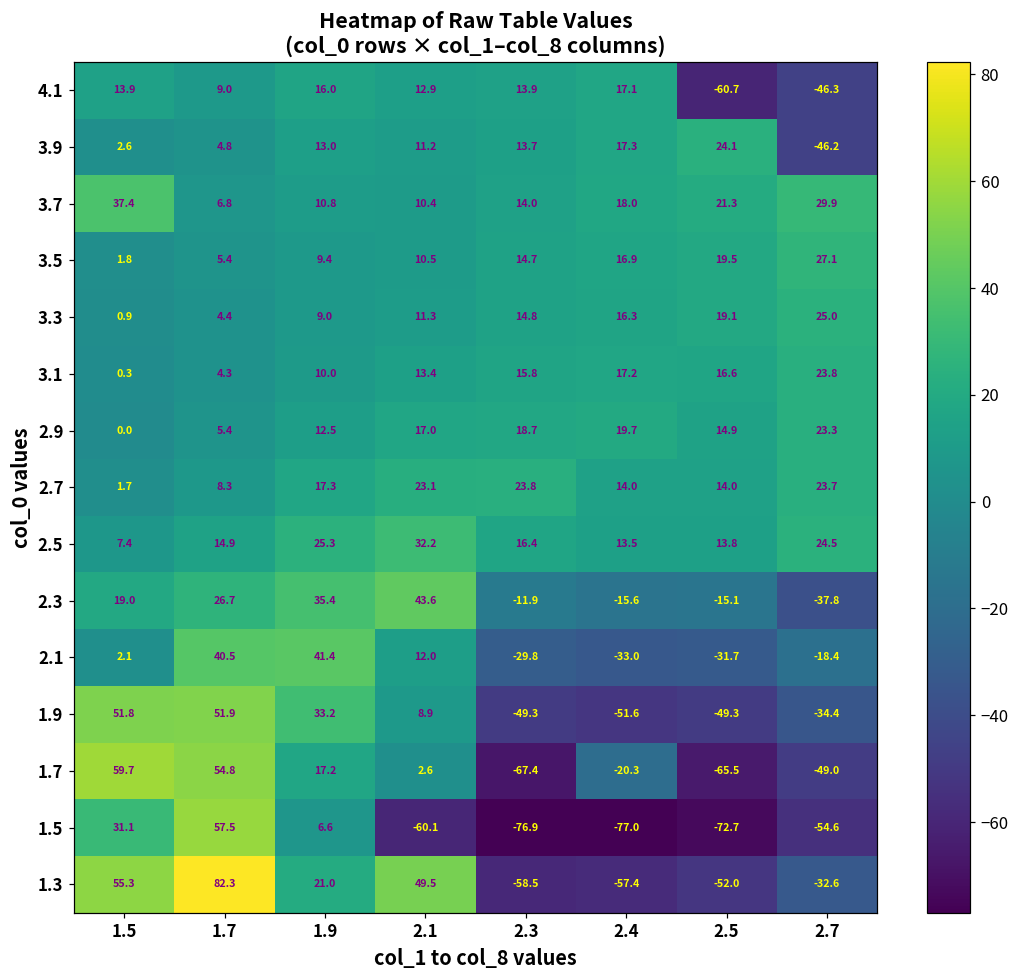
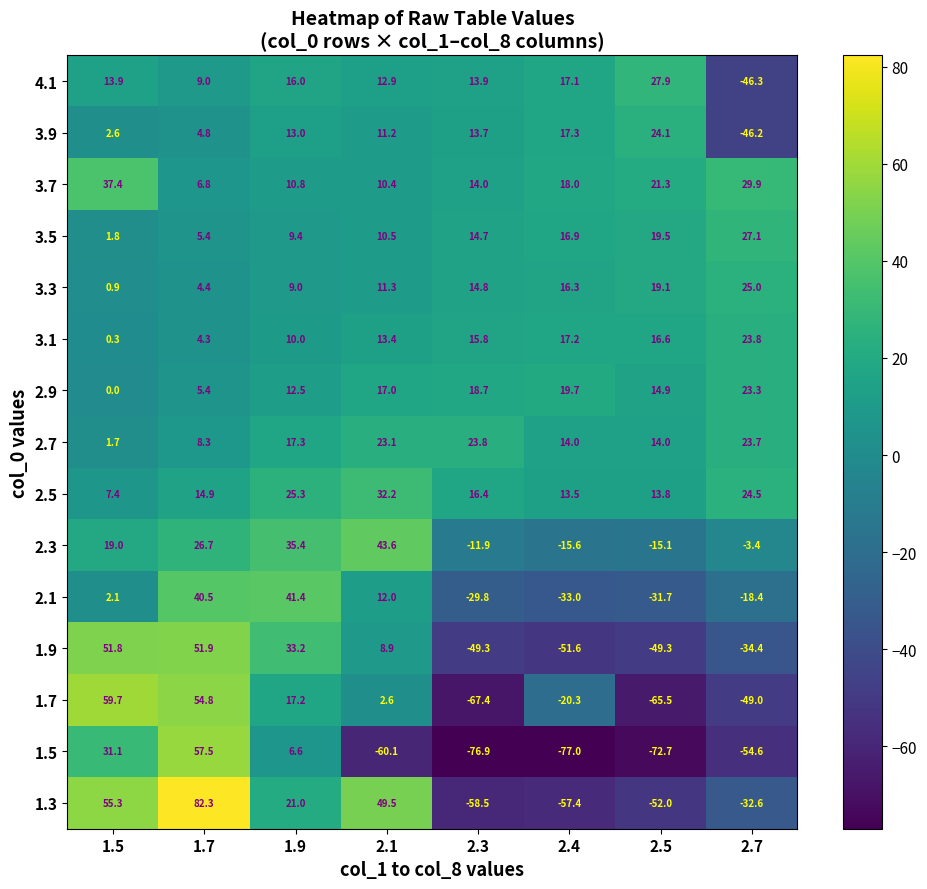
  {
    "4.1": {
      "1.5": 13.9,
      "1.7": 9.0,
      "1.9": 16.0,
      "2.1": 12.9,
      "2.3": 13.9,
      "2.4": 17.1,
-     "2.5": -60.7,
+     "2.5": 27.9,
      "2.7": -46.3
    },
    "3.9": {
      "1.5": 2.6,
      "1.7": 4.8,
      "1.9": 13.0,
      "2.1": 11.2,
      "2.3": 13.7,
      "2.4": 17.3,
      "2.5": 24.1,
      "2.7": -46.2
    },
    "3.7": {
      "1.5": 37.4,
      "1.7": 6.8,
      "1.9": 10.8,
      "2.1": 10.4,
      "2.3": 14.0,
      "2.4": 18.0,
      "2.5": 21.3,
      "2.7": 29.9
    },
    "3.5": {
      "1.5": 1.8,
      "1.7": 5.4,
      "1.9": 9.4,
      "2.1": 10.5,
      "2.3": 14.7,
      "2.4": 16.9,
      "2.5": 19.5,
      "2.7": 27.1
    },
    "3.3": {
      "1.5": 0.9,
      "1.7": 4.4,
      "1.9": 9.0,
      "2.1": 11.3,
      "2.3": 14.8,
      "2.4": 16.3,
      "2.5": 19.1,
      "2.7": 25.0
    },
    "3.1": {
      "1.5": 0.3,
      "1.7": 4.3,
      "1.9": 10.0,
      "2.1": 13.4,
      "2.3": 15.8,
      "2.4": 17.2,
      "2.5": 16.6,
      "2.7": 23.8
    },
    "2.9": {
      "1.5": 0.0,
      "1.7": 5.4,
      "1.9": 12.5,
      "2.1": 17.0,
      "2.3": 18.7,
      "2.4": 19.7,
      "2.5": 14.9,
      "2.7": 23.3
    },
    "2.7": {
      "1.5": 1.7,
      "1.7": 8.3,
      "1.9": 17.3,
      "2.1": 23.1,
      "2.3": 23.8,
      "2.4": 14.0,
      "2.5": 14.0,
      "2.7": 23.7
    },
    "2.5": {
      "1.5": 7.4,
      "1.7": 14.9,
      "1.9": 25.3,
      "2.1": 32.2,
      "2.3": 16.4,
      "2.4": 13.5,
      "2.5": 13.8,
      "2.7": 24.5
    },
    "2.3": {
      "1.5": 19.0,
      "1.7": 26.7,
      "1.9": 35.4,
      "2.1": 43.6,
      "2.3": -11.9,
      "2.4": -15.6,
      "2.5": -15.1,
-     "2.7": -37.8
+     "2.7": -3.4
    },
    "2.1": {
      "1.5": 2.1,
      "1.7": 40.5,
      "1.9": 41.4,
      "2.1": 12.0,
      "2.3": -29.8,
      "2.4": -33.0,
      "2.5": -31.7,
      "2.7": -18.4
    },
    "1.9": {
      "1.5": 51.8,
      "1.7": 51.9,
      "1.9": 33.2,
      "2.1": 8.9,
      "2.3": -49.3,
      "2.4": -51.6,
      "2.5": -49.3,
      "2.7": -34.4
    },
    "1.7": {
      "1.5": 59.7,
      "1.7": 54.8,
      "1.9": 17.2,
      "2.1": 2.6,
      "2.3": -67.4,
      "2.4": -20.3,
      "2.5": -65.5,
      "2.7": -49.0
    },
    "1.5": {
      "1.5": 31.1,
      "1.7": 57.5,
      "1.9": 6.6,
      "2.1": -60.1,
      "2.3": -76.9,
      "2.4": -77.0,
      "2.5": -72.7,
      "2.7": -54.6
    },
    "1.3": {
      "1.5": 55.3,
      "1.7": 82.3,
      "1.9": 21.0,
      "2.1": 49.5,
      "2.3": -58.5,
      "2.4": -57.4,
      "2.5": -52.0,
      "2.7": -32.6
    }
  }
